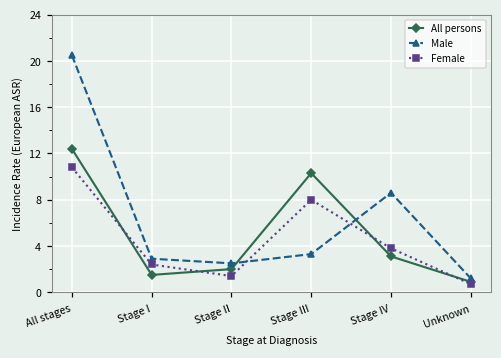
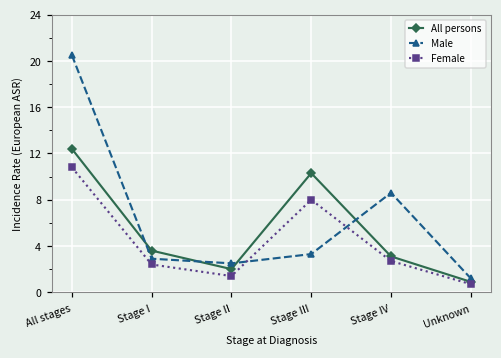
  {
    "All persons": {
      "All stages": 12.4,
-     "Stage I": 1.5,
+     "Stage I": 3.6,
      "Stage II": 2.0,
      "Stage III": 10.3,
      "Stage IV": 3.1
    },
    "Male": {
      "All stages": 20.5,
      "Stage I": 2.9,
      "Stage II": 2.5,
      "Stage III": 3.3,
      "Stage IV": 8.6,
      "Unknown": 1.2
    },
    "Female": {
      "All stages": 10.8,
      "Stage I": 2.4,
      "Stage II": 1.4,
      "Stage III": 8.0,
-     "Stage IV": 3.8
+     "Stage IV": 2.7
    }
  }
